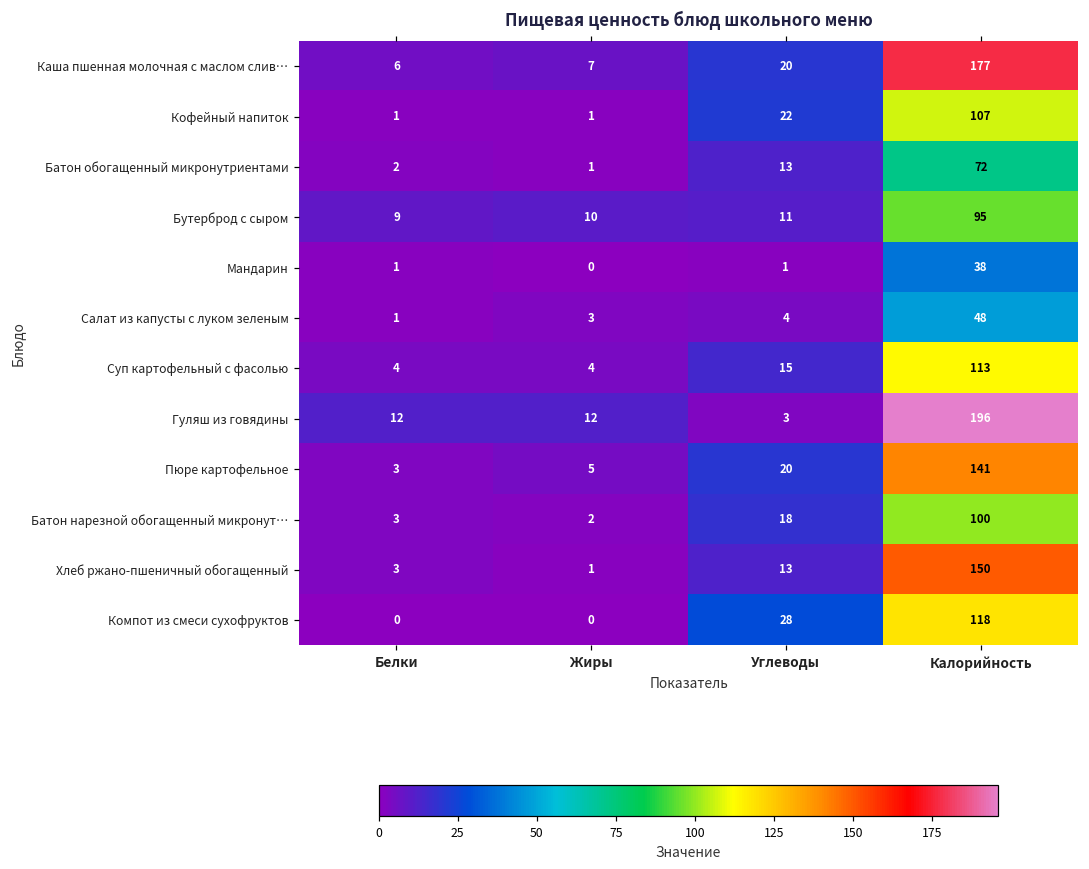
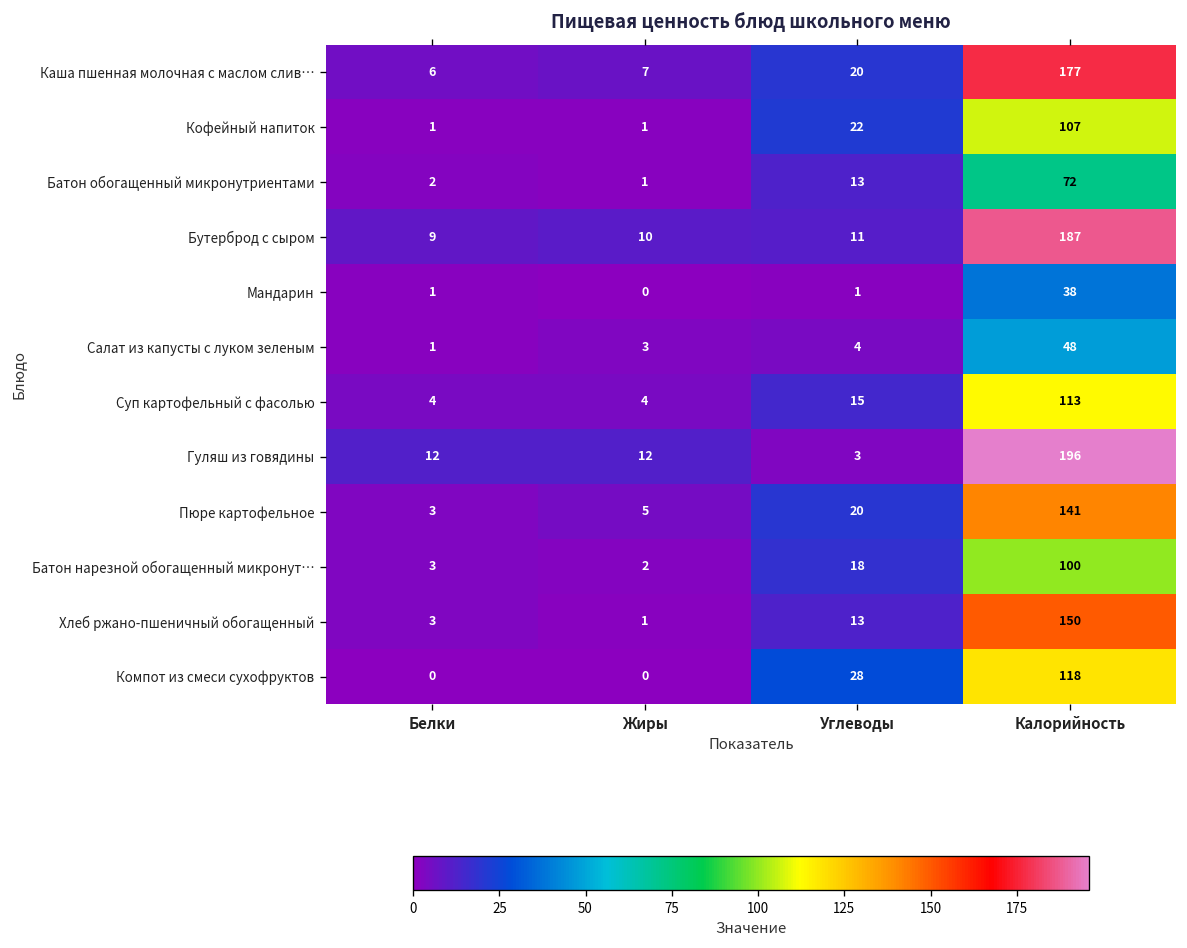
  {
    "Каша пшенная молочная с маслом слив…": {
      "Белки": 6,
      "Жиры": 7,
      "Углеводы": 20,
      "Калорийность": 177
    },
    "Кофейный напиток": {
      "Белки": 1,
      "Жиры": 1,
      "Углеводы": 22,
      "Калорийность": 107
    },
    "Батон обогащенный микронутриентами": {
      "Белки": 2,
      "Жиры": 1,
      "Углеводы": 13,
      "Калорийность": 72
    },
    "Бутерброд с сыром": {
      "Белки": 9,
      "Жиры": 10,
      "Углеводы": 11,
-     "Калорийность": 95
+     "Калорийность": 187
    },
    "Мандарин": {
      "Белки": 1,
      "Жиры": 0,
      "Углеводы": 1,
      "Калорийность": 38
    },
    "Салат из капусты с луком зеленым": {
      "Белки": 1,
      "Жиры": 3,
      "Углеводы": 4,
      "Калорийность": 48
    },
    "Суп картофельный с фасолью": {
      "Белки": 4,
      "Жиры": 4,
      "Углеводы": 15,
      "Калорийность": 113
    },
    "Гуляш из говядины": {
      "Белки": 12,
      "Жиры": 12,
      "Углеводы": 3,
      "Калорийность": 196
    },
    "Пюре картофельное": {
      "Белки": 3,
      "Жиры": 5,
      "Углеводы": 20,
      "Калорийность": 141
    },
    "Батон нарезной обогащенный микронут…": {
      "Белки": 3,
      "Жиры": 2,
      "Углеводы": 18,
      "Калорийность": 100
    },
    "Хлеб ржано-пшеничный обогащенный": {
      "Белки": 3,
      "Жиры": 1,
      "Углеводы": 13,
      "Калорийность": 150
    },
    "Компот из смеси сухофруктов": {
      "Белки": 0,
      "Жиры": 0,
      "Углеводы": 28,
      "Калорийность": 118
    }
  }
